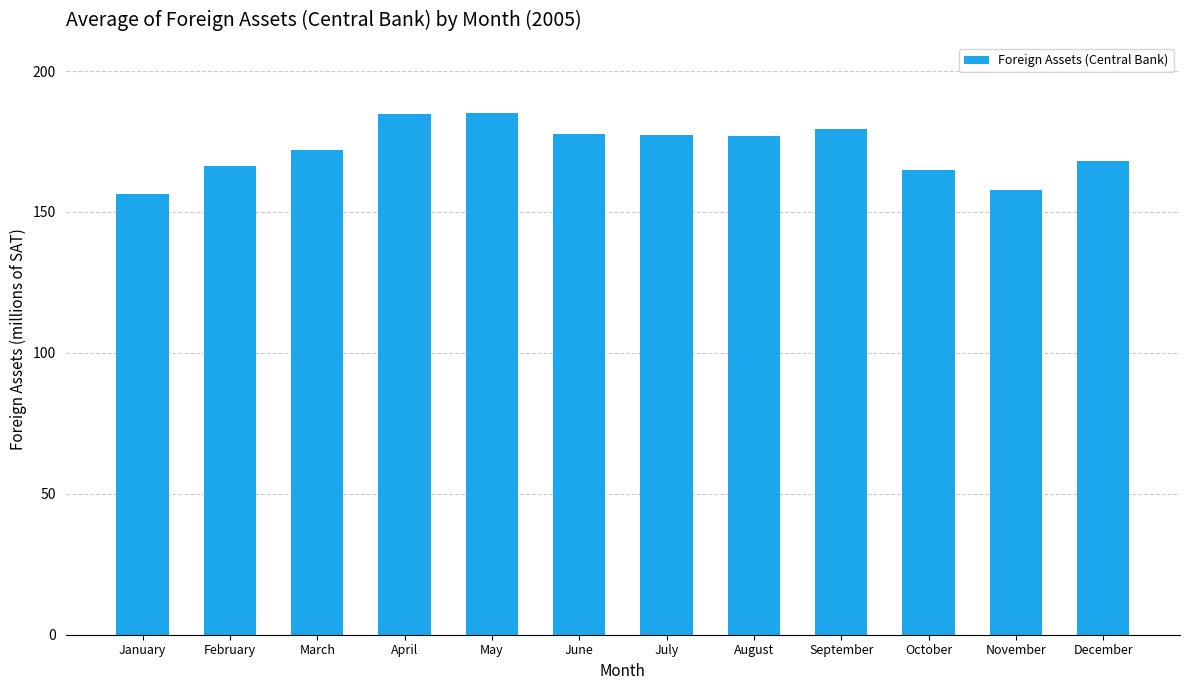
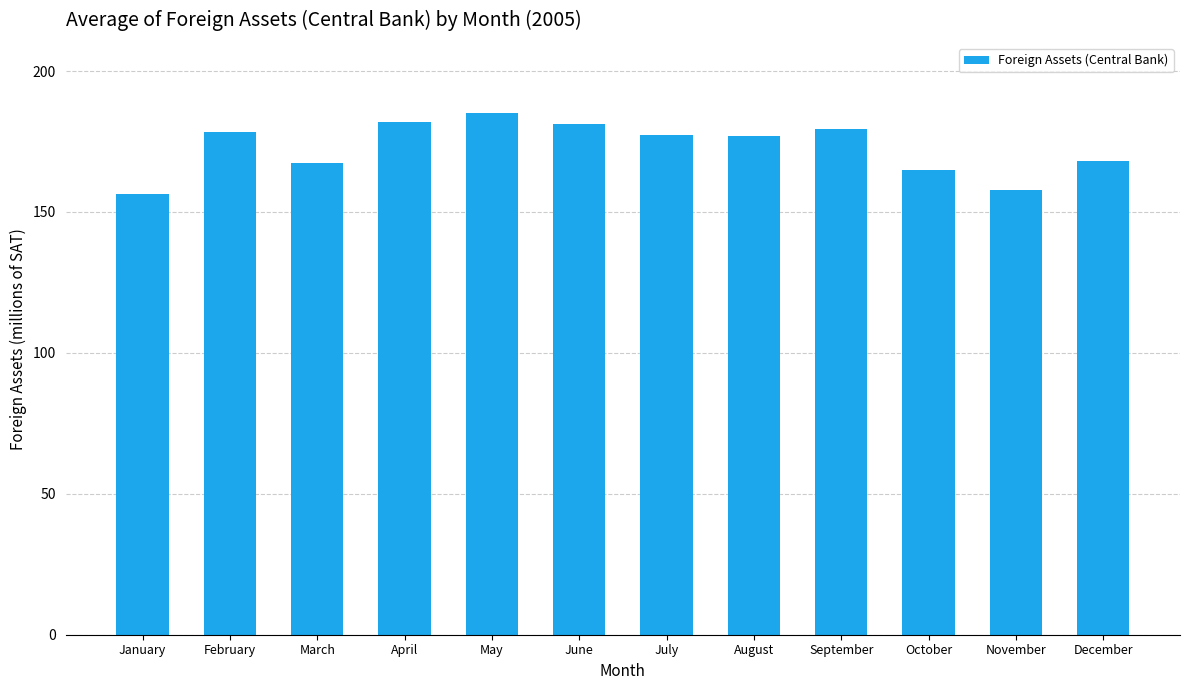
  {
    "January": 156,
-   "February": 166,
-   "March": 172,
-   "April": 185,
+   "February": 178,
+   "March": 167,
+   "April": 182,
    "May": 185,
-   "June": 178,
+   "June": 181,
    "July": 177,
    "August": 177,
    "September": 179,
    "October": 165,
    "November": 158,
    "December": 168
  }
